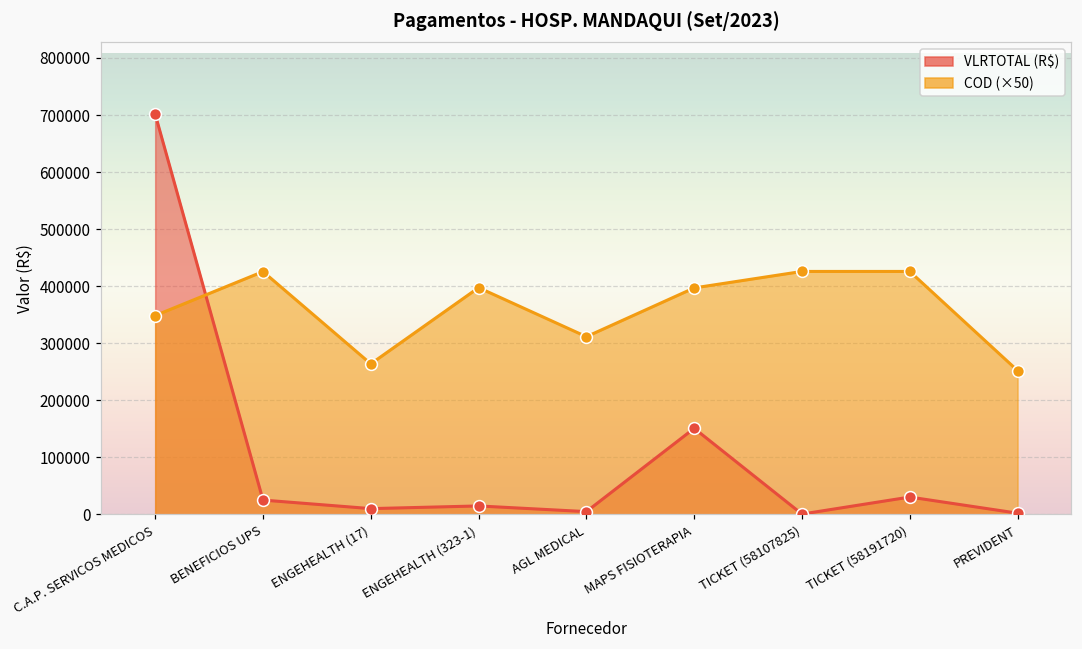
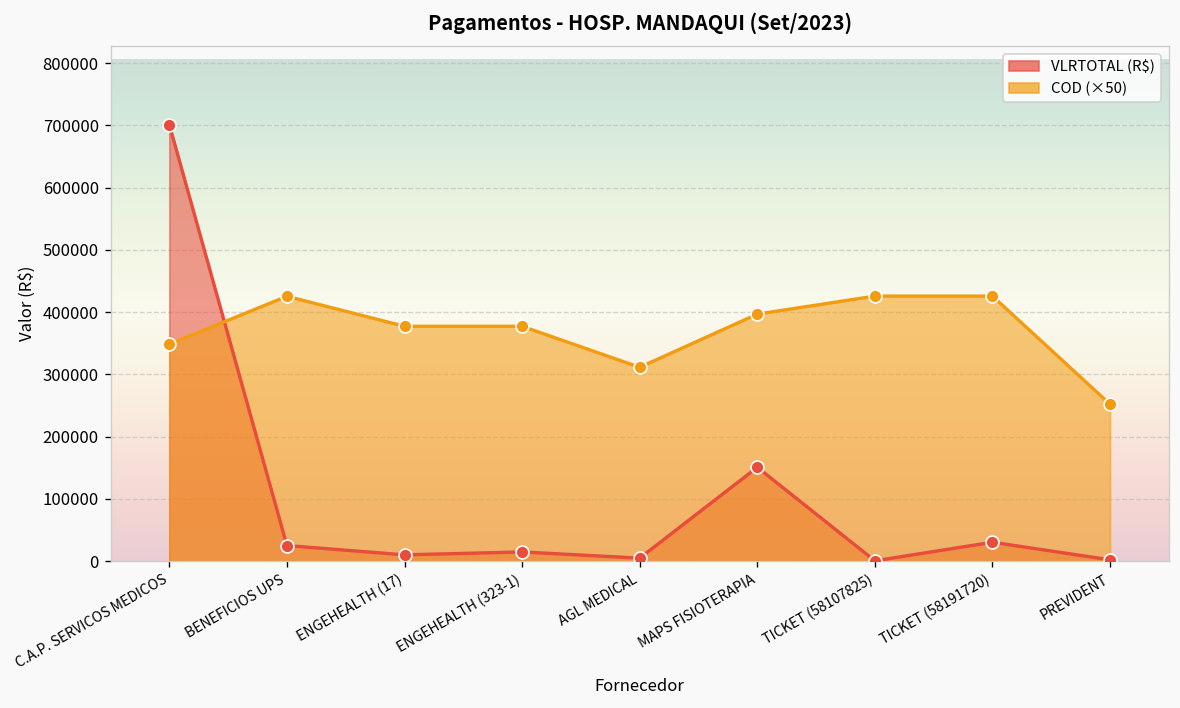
  {
    "COD (×50)": {
      "C.A.P. SERVICOS MEDICOS": 350000,
      "BENEFICIOS UPS": 430000,
-     "ENGEHEALTH (17)": 260000,
-     "ENGEHEALTH (323-1)": 400000,
+     "ENGEHEALTH (17)": 380000,
+     "ENGEHEALTH (323-1)": 380000,
      "AGL MEDICAL": 310000,
      "MAPS FISIOTERAPIA": 400000,
      "TICKET (58107825)": 430000,
      "TICKET (58191720)": 430000,
      "PREVIDENT": 250000
    }
  }
